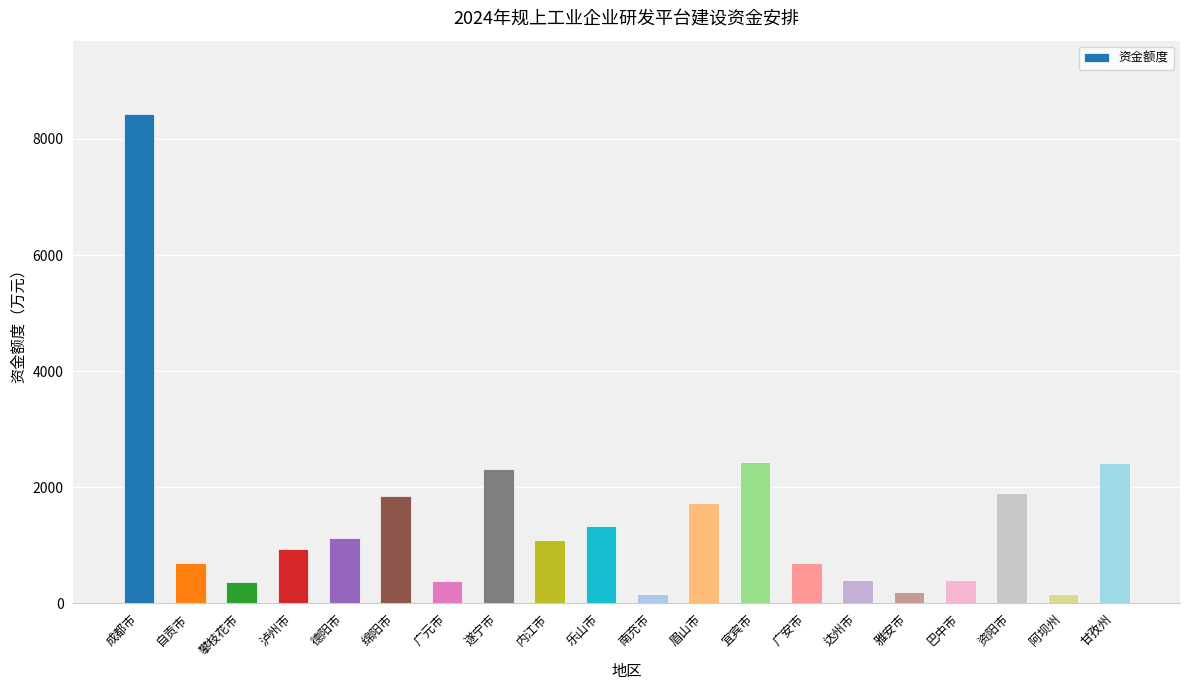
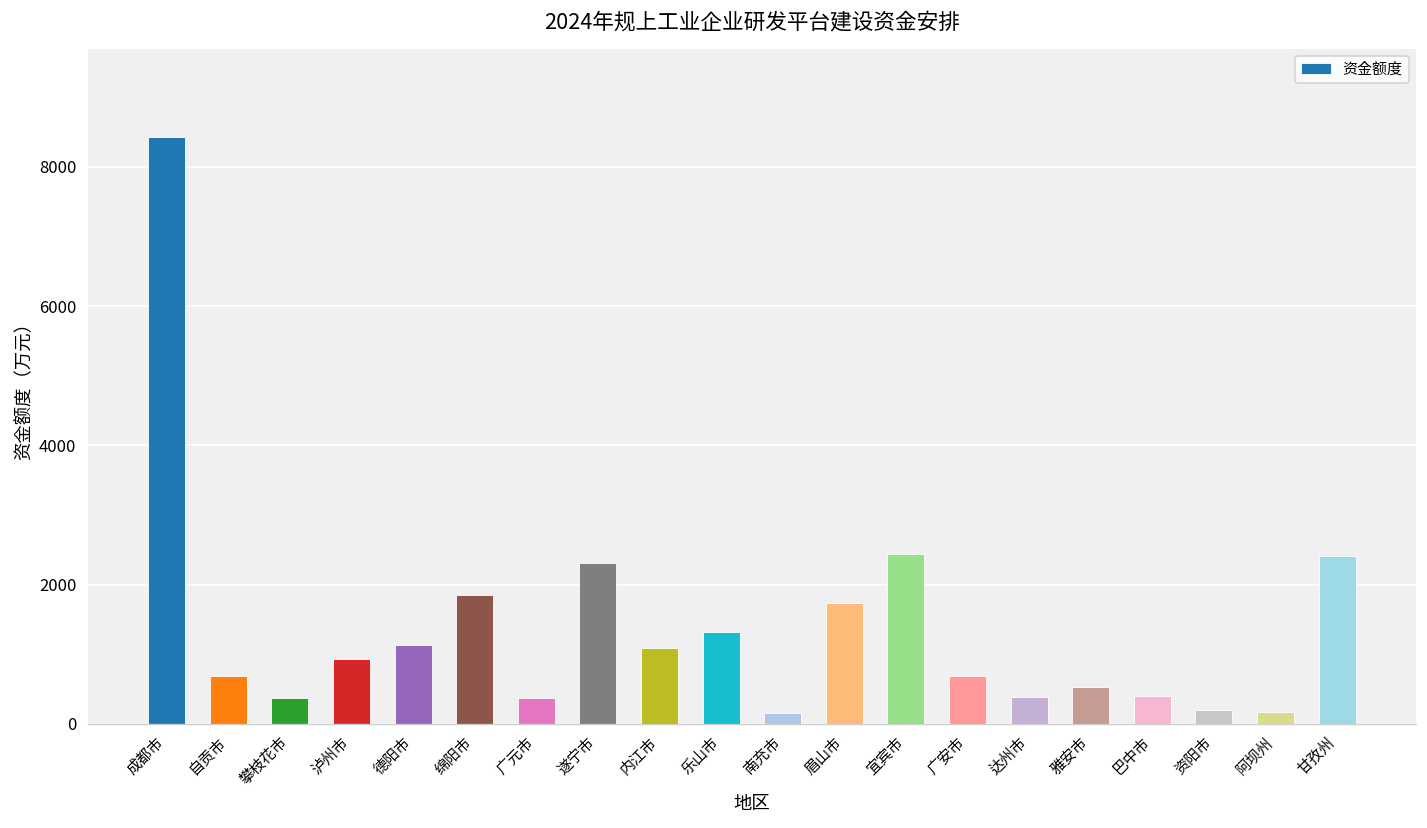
  {
    "成都市": 8400,
    "自贡市": 700,
    "攀枝花市": 400,
    "泸州市": 900,
    "德阳市": 1100,
    "绵阳市": 1900,
    "广元市": 400,
    "遂宁市": 2300,
    "内江市": 1100,
    "乐山市": 1300,
    "南充市": 200,
    "眉山市": 1700,
    "宜宾市": 2400,
    "广安市": 700,
    "达州市": 400,
-   "雅安市": 200,
+   "雅安市": 500,
    "巴中市": 400,
-   "资阳市": 1900,
+   "资阳市": 200,
    "阿坝州": 200,
    "甘孜州": 2400
  }
